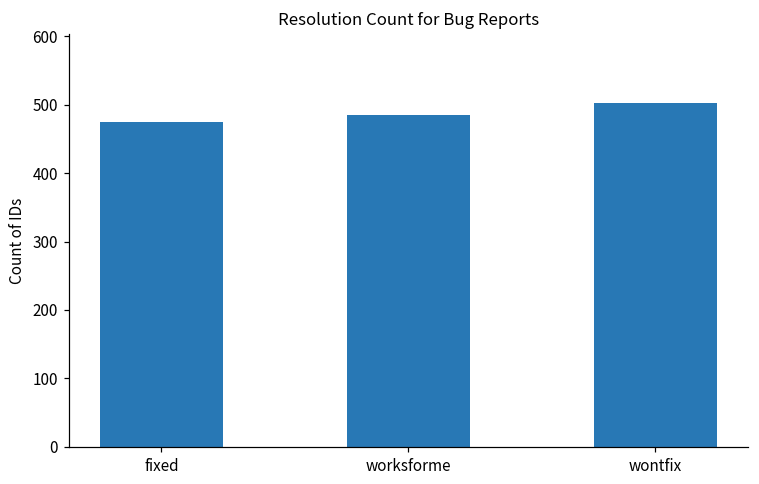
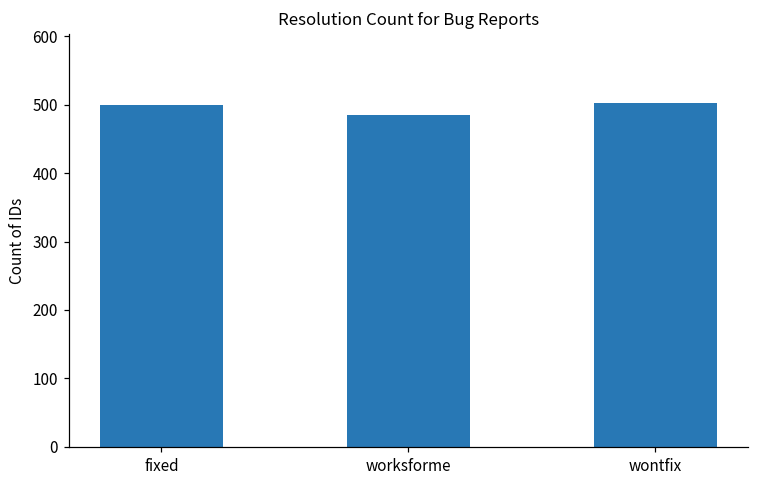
  {
-   "fixed": 480,
+   "fixed": 500,
    "worksforme": 490,
    "wontfix": 500
  }
